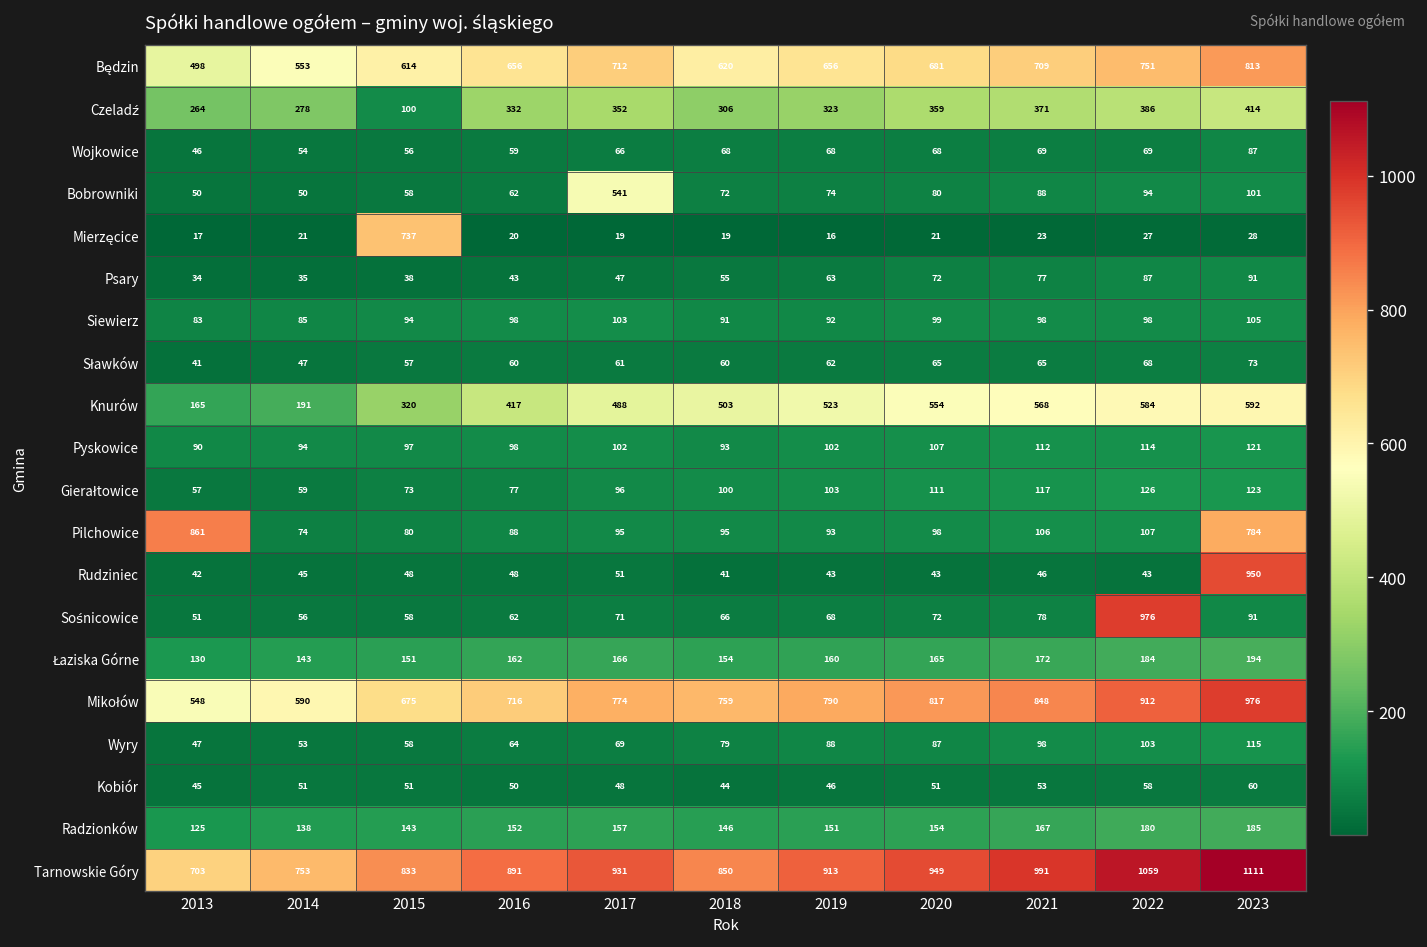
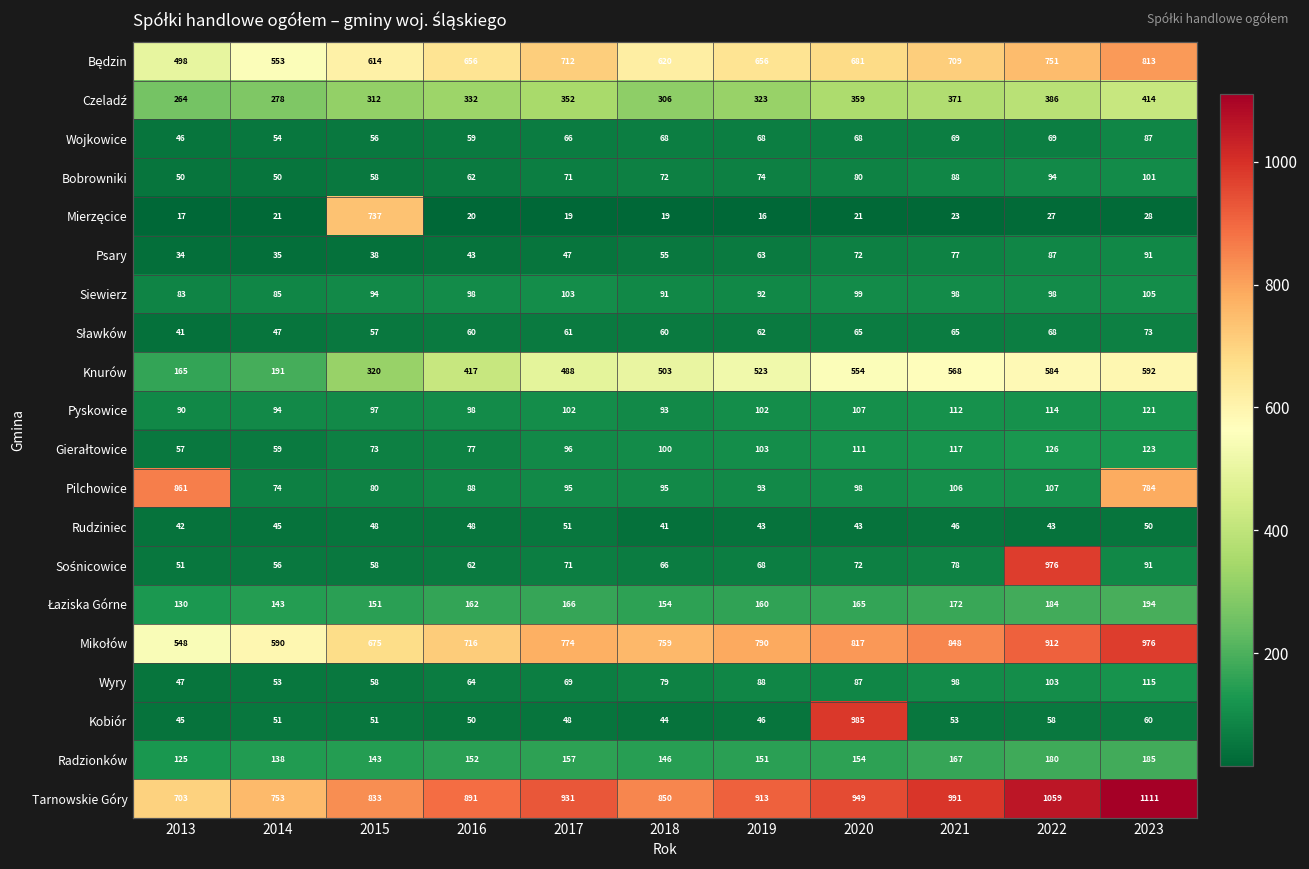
  {
    "Czeladź": {
      "2013": 264,
      "2014": 278,
-     "2015": 100,
+     "2015": 312,
      "2016": 332,
      "2017": 352,
      "2018": 306,
      "2019": 323,
      "2020": 359,
      "2021": 371,
      "2022": 386,
      "2023": 414
    },
    "Bobrowniki": {
      "2013": 50,
      "2014": 50,
      "2015": 58,
      "2016": 62,
-     "2017": 541,
+     "2017": 71,
      "2018": 72,
      "2019": 74,
      "2020": 80,
      "2021": 88,
      "2022": 94,
      "2023": 101
    },
    "Rudziniec": {
      "2013": 42,
      "2014": 45,
      "2015": 48,
      "2016": 48,
      "2017": 51,
      "2018": 41,
      "2019": 43,
      "2020": 43,
      "2021": 46,
      "2022": 43,
-     "2023": 950
+     "2023": 50
    },
    "Kobiór": {
      "2013": 45,
      "2014": 51,
      "2015": 51,
      "2016": 50,
      "2017": 48,
      "2018": 44,
      "2019": 46,
-     "2020": 51,
+     "2020": 985,
      "2021": 53,
      "2022": 58,
      "2023": 60
    }
  }
